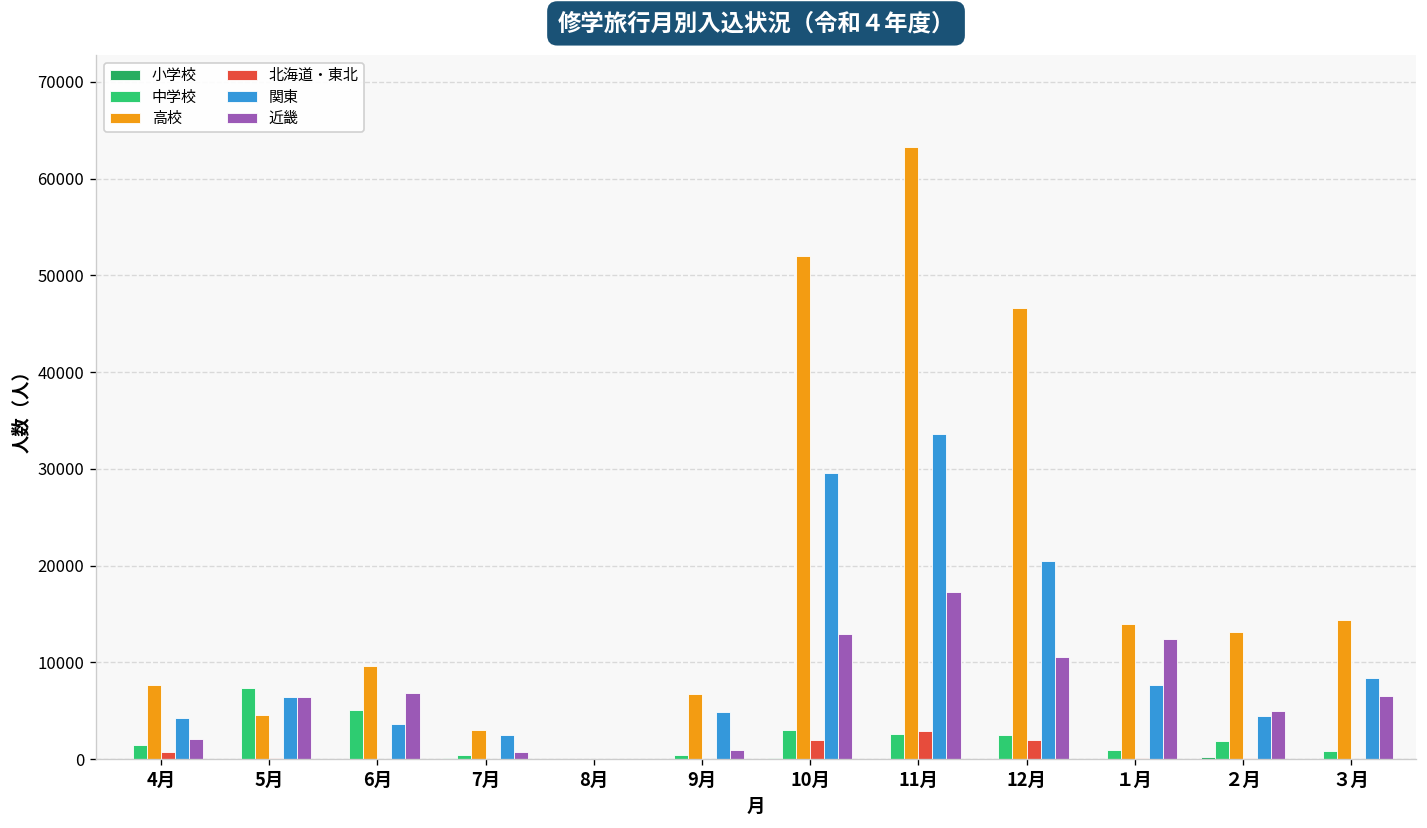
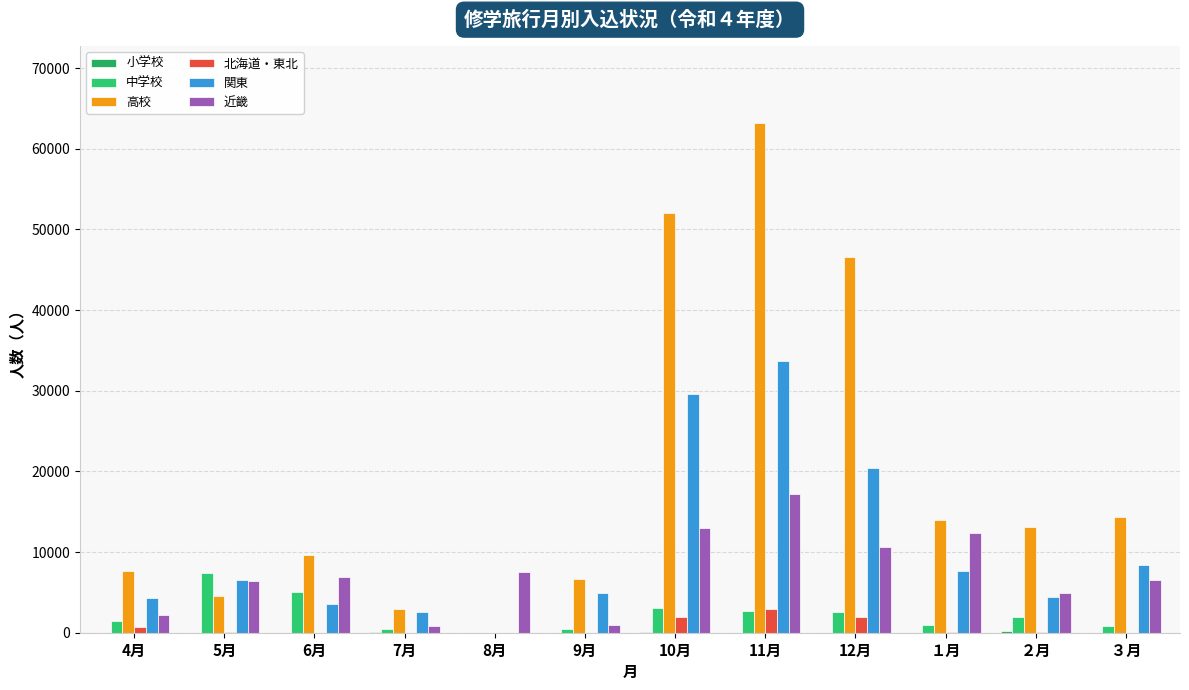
  {
    "高校": {
      "4月": 8000,
      "5月": 5000,
      "6月": 10000,
      "7月": 3000,
      "8月": 0,
      "9月": 7000,
      "10月": 52000,
      "11月": 63000,
      "12月": 47000,
      "１月": 14000,
      "２月": 13000,
      "３月": 14000
    },
    "北海道・東北": {
      "4月": 1000,
      "6月": 0,
      "7月": 0,
      "8月": 0,
      "9月": 0,
      "10月": 2000,
      "11月": 3000,
      "12月": 2000,
      "３月": 0
    },
    "関東": {
      "4月": 4000,
      "5月": 6000,
      "6月": 4000,
      "7月": 3000,
      "8月": 0,
      "9月": 5000,
      "10月": 30000,
      "11月": 34000,
      "12月": 20000,
      "１月": 8000,
      "２月": 4000,
      "３月": 8000
    },
    "近畿": {
      "4月": 2000,
      "5月": 6000,
      "6月": 7000,
      "7月": 1000,
-     "8月": 0,
+     "8月": 8000,
      "9月": 1000,
      "10月": 13000,
      "11月": 17000,
      "12月": 11000,
      "１月": 12000,
      "２月": 5000,
      "３月": 7000
    }
  }
